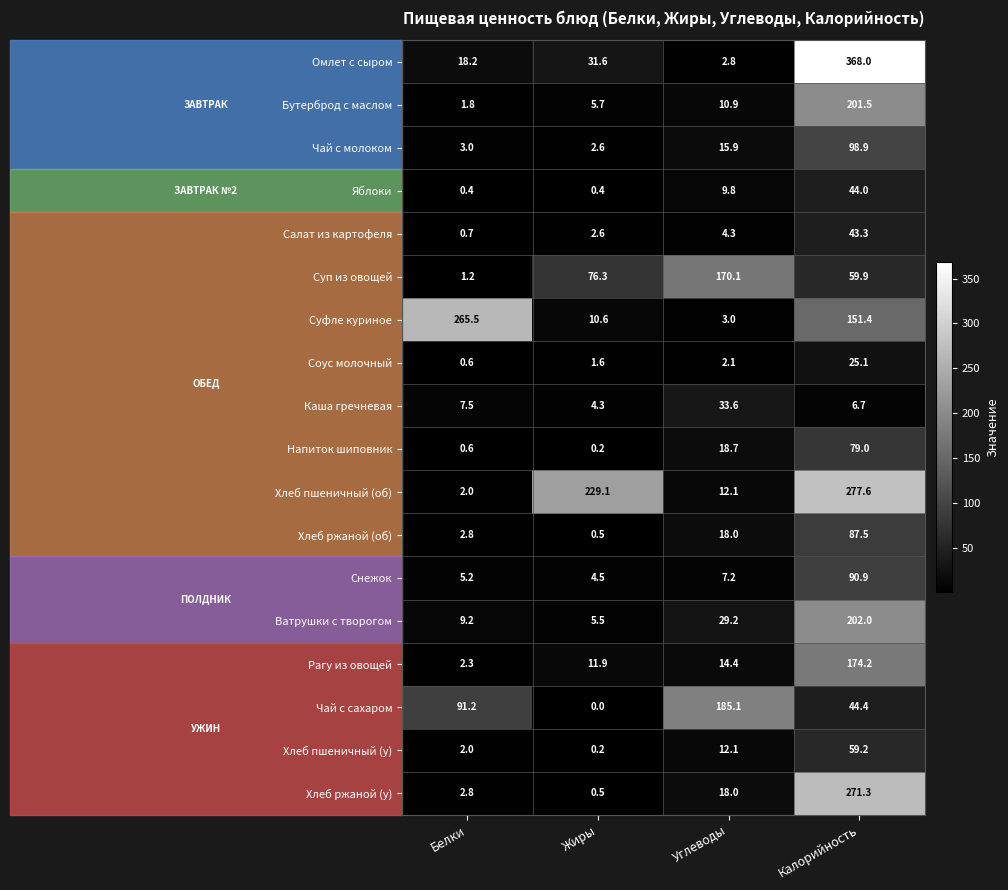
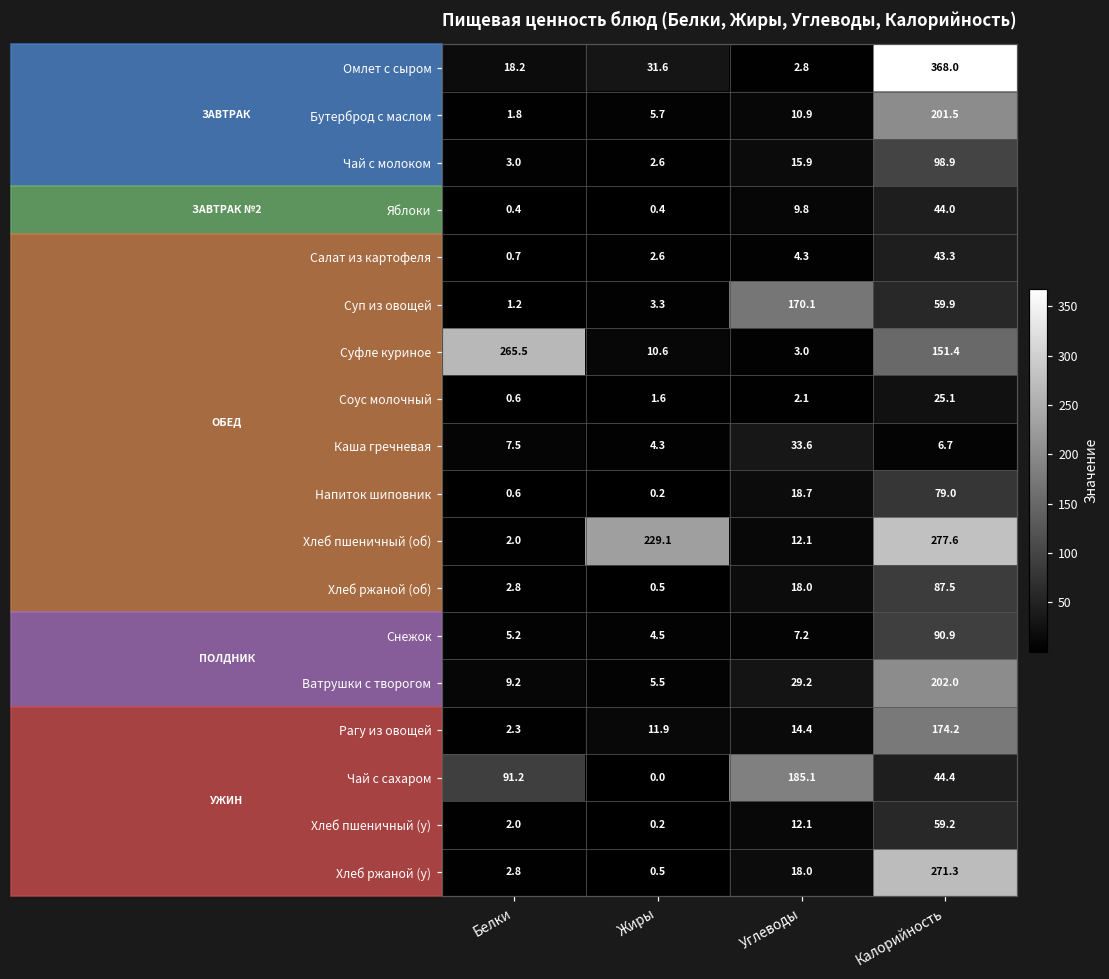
  {
    "Омлет с сыром": {
      "Белки": 18.2,
      "Жиры": 31.6,
      "Углеводы": 2.8,
      "Калорийность": 368.0
    },
    "Бутерброд с маслом": {
      "Белки": 1.8,
      "Жиры": 5.7,
      "Углеводы": 10.9,
      "Калорийность": 201.5
    },
    "Чай с молоком": {
      "Белки": 3.0,
      "Жиры": 2.6,
      "Углеводы": 15.9,
      "Калорийность": 98.9
    },
    "Яблоки": {
      "Белки": 0.4,
      "Жиры": 0.4,
      "Углеводы": 9.8,
      "Калорийность": 44.0
    },
    "Салат из картофеля": {
      "Белки": 0.7,
      "Жиры": 2.6,
      "Углеводы": 4.3,
      "Калорийность": 43.3
    },
    "Суп из овощей": {
      "Белки": 1.2,
-     "Жиры": 76.3,
+     "Жиры": 3.3,
      "Углеводы": 170.1,
      "Калорийность": 59.9
    },
    "Суфле куриное": {
      "Белки": 265.5,
      "Жиры": 10.6,
      "Углеводы": 3.0,
      "Калорийность": 151.4
    },
    "Соус молочный": {
      "Белки": 0.6,
      "Жиры": 1.6,
      "Углеводы": 2.1,
      "Калорийность": 25.1
    },
    "Каша гречневая": {
      "Белки": 7.5,
      "Жиры": 4.3,
      "Углеводы": 33.6,
      "Калорийность": 6.7
    },
    "Напиток шиповник": {
      "Белки": 0.6,
      "Жиры": 0.2,
      "Углеводы": 18.7,
      "Калорийность": 79.0
    },
    "Хлеб пшеничный (об)": {
      "Белки": 2.0,
      "Жиры": 229.1,
      "Углеводы": 12.1,
      "Калорийность": 277.6
    },
    "Хлеб ржаной (об)": {
      "Белки": 2.8,
      "Жиры": 0.5,
      "Углеводы": 18.0,
      "Калорийность": 87.5
    },
    "Снежок": {
      "Белки": 5.2,
      "Жиры": 4.5,
      "Углеводы": 7.2,
      "Калорийность": 90.9
    },
    "Ватрушки с творогом": {
      "Белки": 9.2,
      "Жиры": 5.5,
      "Углеводы": 29.2,
      "Калорийность": 202.0
    },
    "Рагу из овощей": {
      "Белки": 2.3,
      "Жиры": 11.9,
      "Углеводы": 14.4,
      "Калорийность": 174.2
    },
    "Чай с сахаром": {
      "Белки": 91.2,
      "Жиры": 0.0,
      "Углеводы": 185.1,
      "Калорийность": 44.4
    },
    "Хлеб пшеничный (у)": {
      "Белки": 2.0,
      "Жиры": 0.2,
      "Углеводы": 12.1,
      "Калорийность": 59.2
    },
    "Хлеб ржаной (у)": {
      "Белки": 2.8,
      "Жиры": 0.5,
      "Углеводы": 18.0,
      "Калорийность": 271.3
    }
  }
